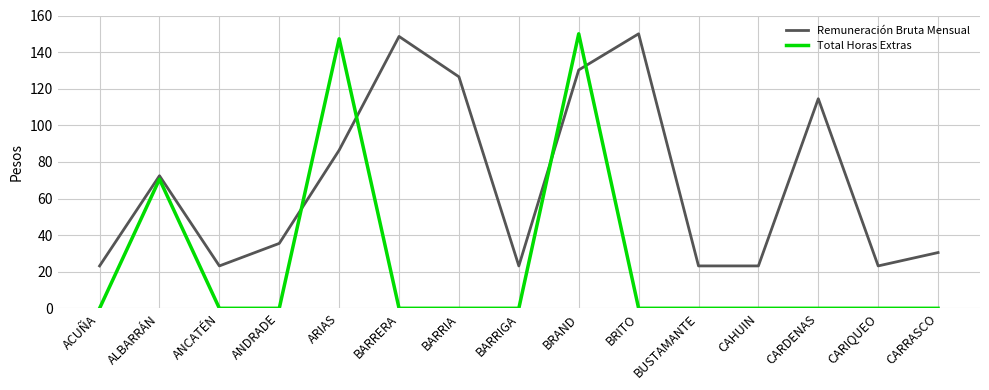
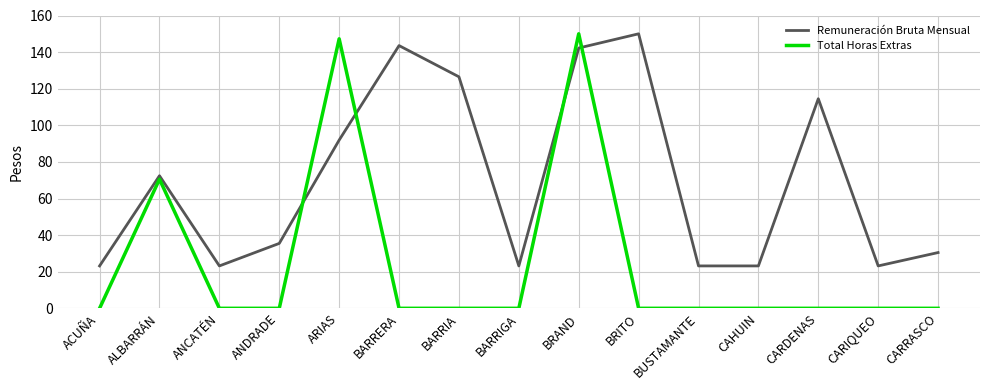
  {
    "Remuneración Bruta Mensual": {
      "ACUÑA": 23,
      "ALBARRÁN": 72,
      "ANCATÉN": 23,
      "ANDRADE": 35,
-     "ARIAS": 86,
-     "BARRERA": 149,
+     "ARIAS": 92,
+     "BARRERA": 144,
      "BARRIA": 126,
      "BARRIGA": 23,
-     "BRAND": 130,
+     "BRAND": 142,
      "BRITO": 150,
      "BUSTAMANTE": 23,
      "CAHUIN": 23,
      "CARDENAS": 115,
      "CARIQUEO": 23,
      "CARRASCO": 30
    },
    "Total Horas Extras": {
      "ACUÑA": 0,
      "ALBARRÁN": 71,
      "ANCATÉN": 0,
      "ANDRADE": 0,
      "ARIAS": 147,
      "BARRERA": 0,
      "BARRIA": 0,
      "BARRIGA": 0,
      "BRAND": 150,
      "BRITO": 0,
      "BUSTAMANTE": 0,
      "CAHUIN": 0,
      "CARDENAS": 0,
      "CARIQUEO": 0,
      "CARRASCO": 0
    }
  }
